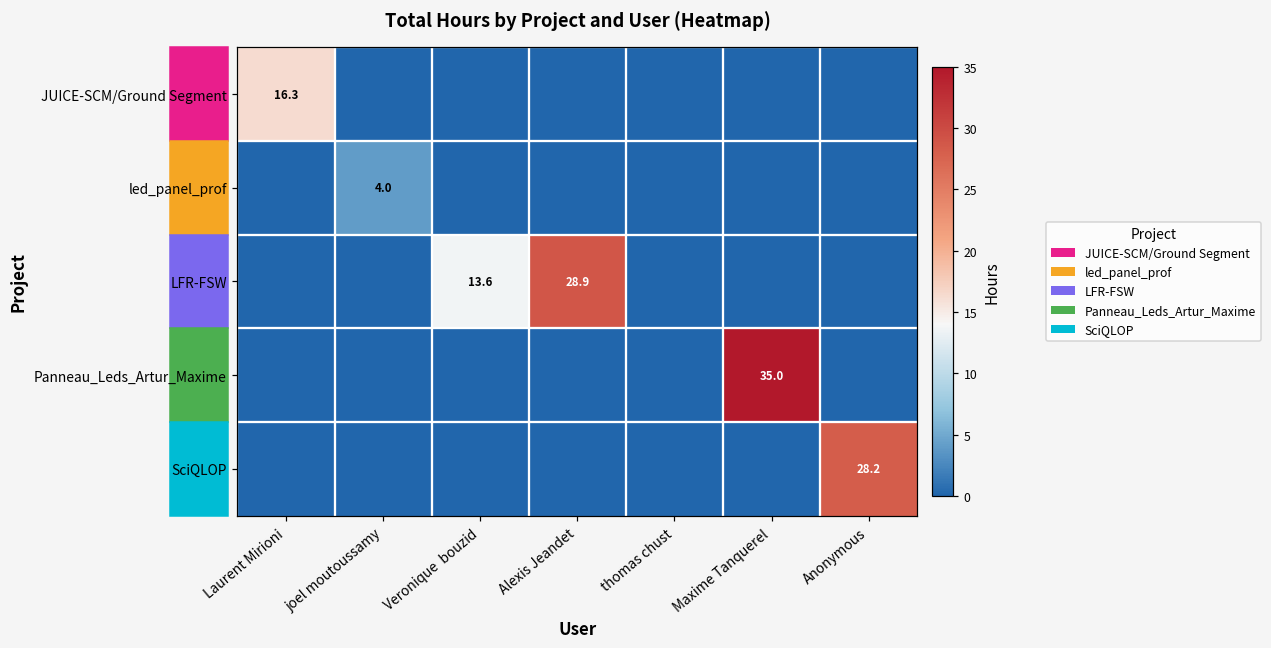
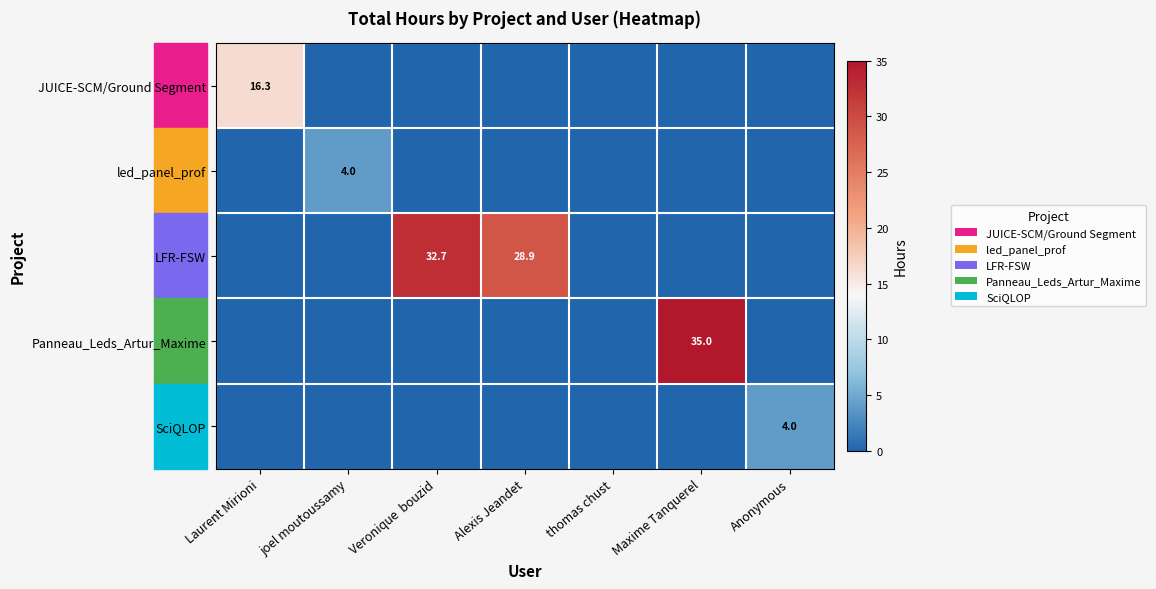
  {
    "JUICE-SCM/Ground Segment": {
      "Laurent Mirioni": 16.3
    },
    "led_panel_prof": {
      "joel moutoussamy": 4.0
    },
    "LFR-FSW": {
-     "Veronique bouzid": 13.6,
+     "Veronique bouzid": 32.7,
      "Alexis Jeandet": 28.9
    },
    "Panneau_Leds_Artur_Maxime": {
      "Maxime Tanquerel": 35.0
    },
    "SciQLOP": {
-     "Anonymous": 28.2
+     "Anonymous": 4.0
    }
  }
